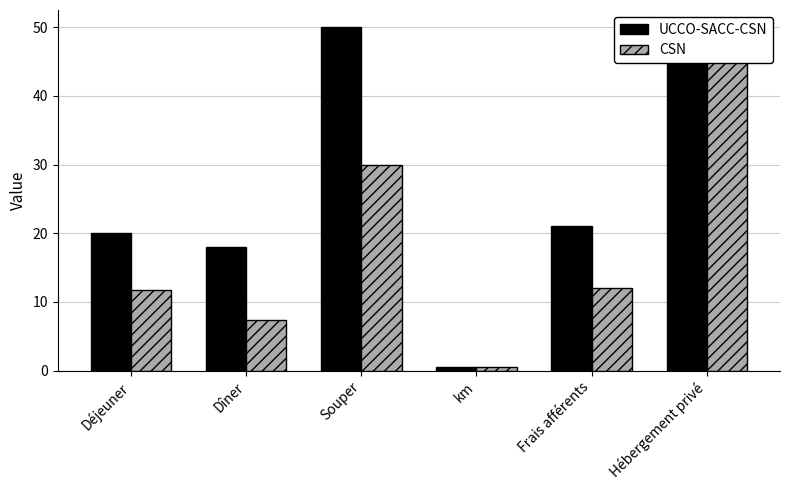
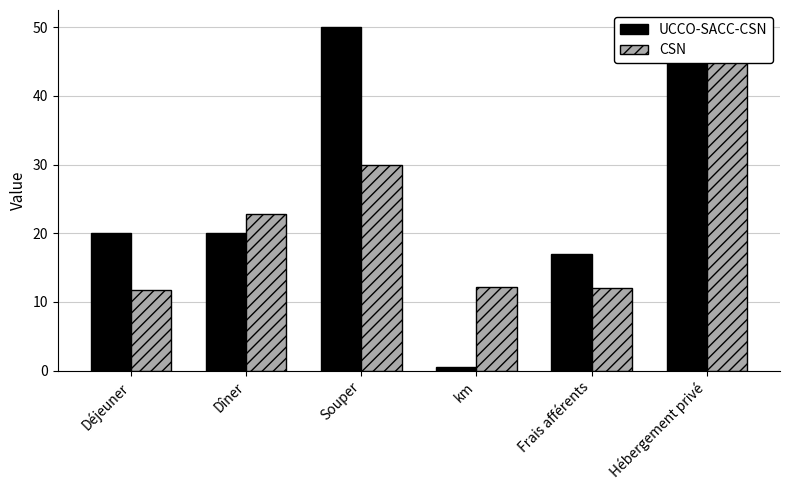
  {
    "UCCO-SACC-CSN": {
      "Déjeuner": 20,
-     "Dîner": 18,
+     "Dîner": 20,
      "Souper": 50,
      "km": 1,
-     "Frais afférents": 21
+     "Frais afférents": 17
    },
    "CSN": {
      "Déjeuner": 12,
-     "Dîner": 7,
+     "Dîner": 23,
      "Souper": 30,
-     "km": 1,
+     "km": 12,
      "Frais afférents": 12
    }
  }
